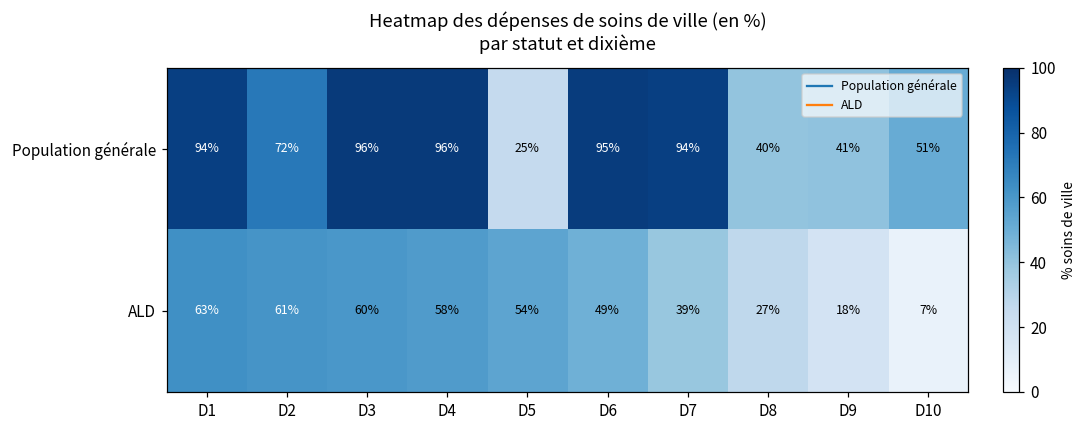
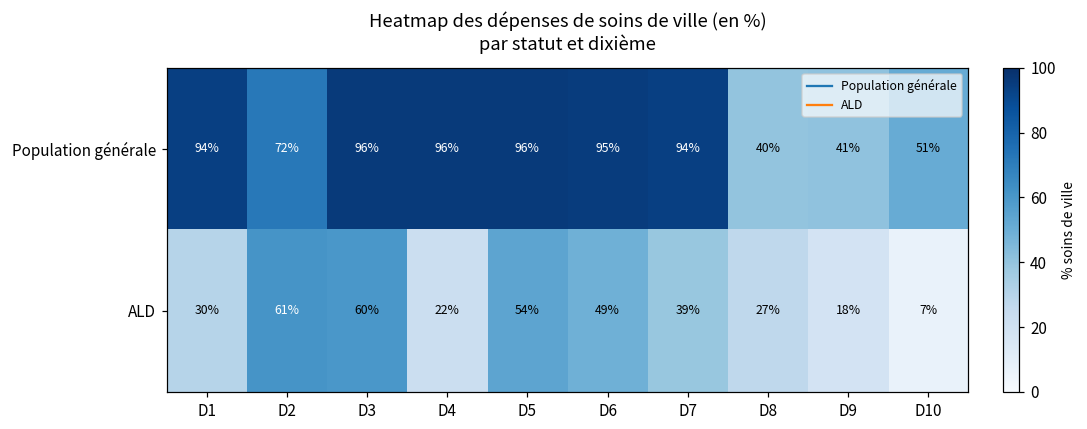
  {
    "Population générale": {
      "D1": "94%",
      "D2": "72%",
      "D3": "96%",
      "D4": "96%",
-     "D5": "25%",
+     "D5": "96%",
      "D6": "95%",
      "D7": "94%",
      "D8": "40%",
      "D9": "41%",
      "D10": "51%"
    },
    "ALD": {
-     "D1": "63%",
+     "D1": "30%",
      "D2": "61%",
      "D3": "60%",
-     "D4": "58%",
+     "D4": "22%",
      "D5": "54%",
      "D6": "49%",
      "D7": "39%",
      "D8": "27%",
      "D9": "18%",
      "D10": "7%"
    }
  }
